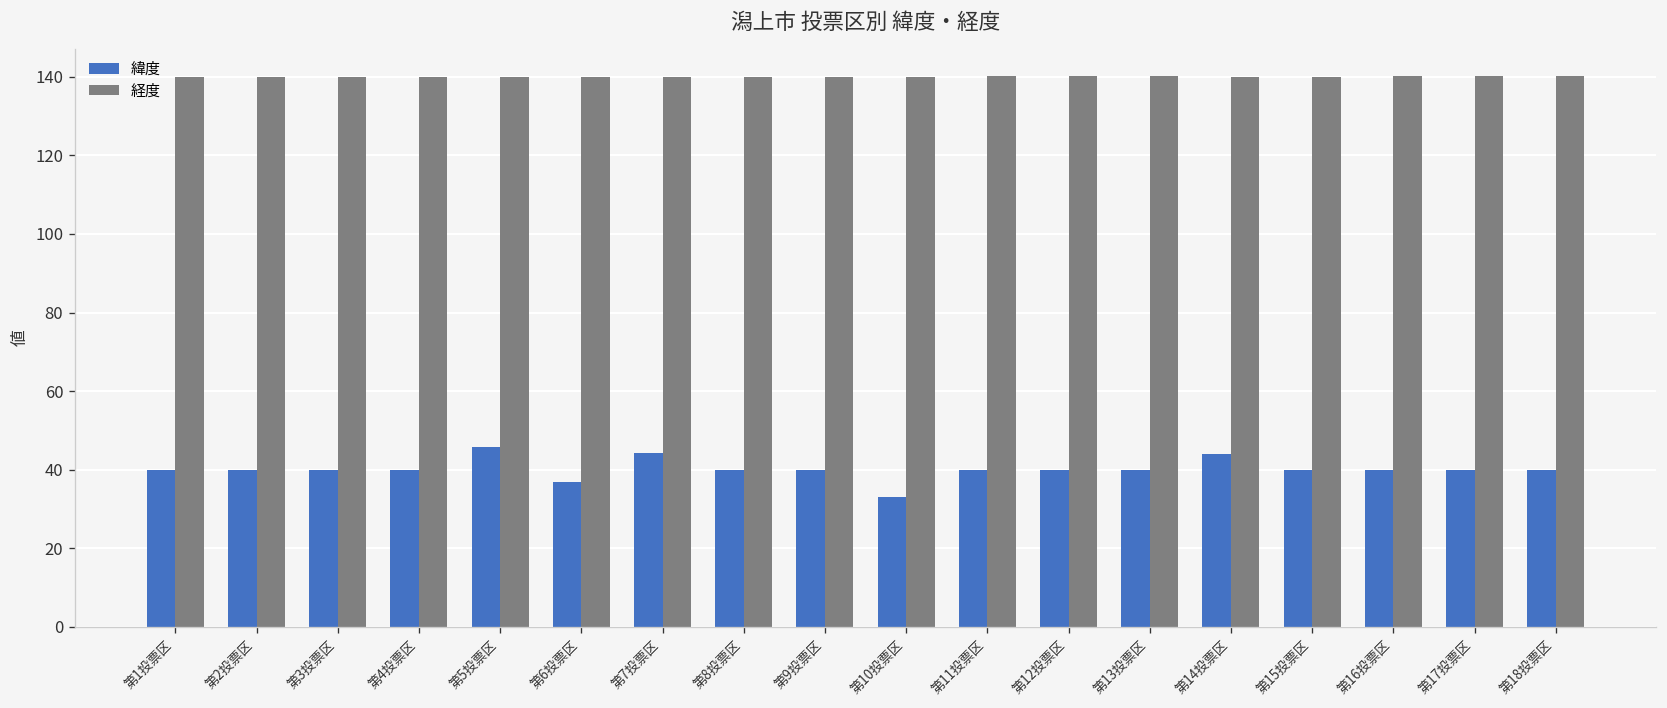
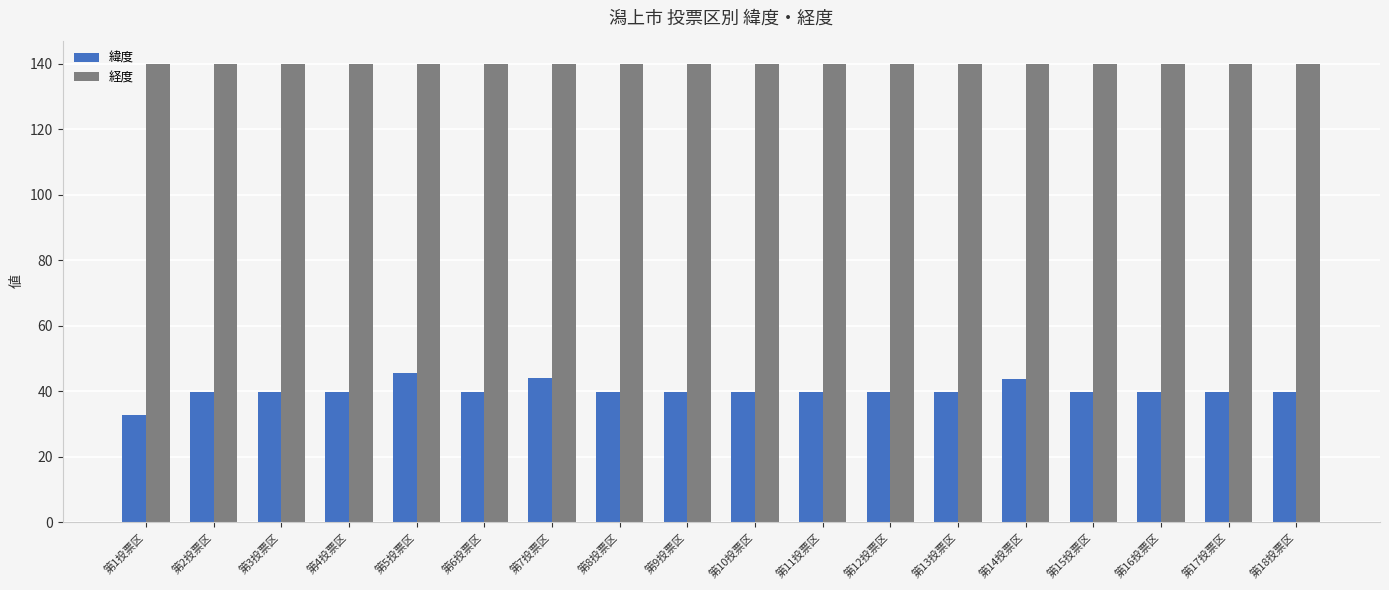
  {
    "緯度": {
-     "第1投票区": 40,
+     "第1投票区": 33,
      "第2投票区": 40,
      "第3投票区": 40,
      "第4投票区": 40,
      "第5投票区": 46,
-     "第6投票区": 37,
+     "第6投票区": 40,
      "第7投票区": 44,
      "第8投票区": 40,
      "第9投票区": 40,
-     "第10投票区": 33,
+     "第10投票区": 40,
      "第11投票区": 40,
      "第12投票区": 40,
      "第13投票区": 40,
      "第14投票区": 44,
      "第15投票区": 40,
      "第16投票区": 40,
      "第17投票区": 40,
      "第18投票区": 40
    },
    "経度": {
      "第1投票区": 140,
      "第2投票区": 140,
      "第3投票区": 140,
      "第4投票区": 140,
      "第5投票区": 140,
      "第6投票区": 140,
      "第7投票区": 140,
      "第8投票区": 140,
      "第9投票区": 140,
      "第10投票区": 140,
      "第11投票区": 140,
      "第12投票区": 140,
      "第13投票区": 140,
      "第14投票区": 140,
      "第15投票区": 140,
      "第16投票区": 140,
      "第17投票区": 140,
      "第18投票区": 140
    }
  }
